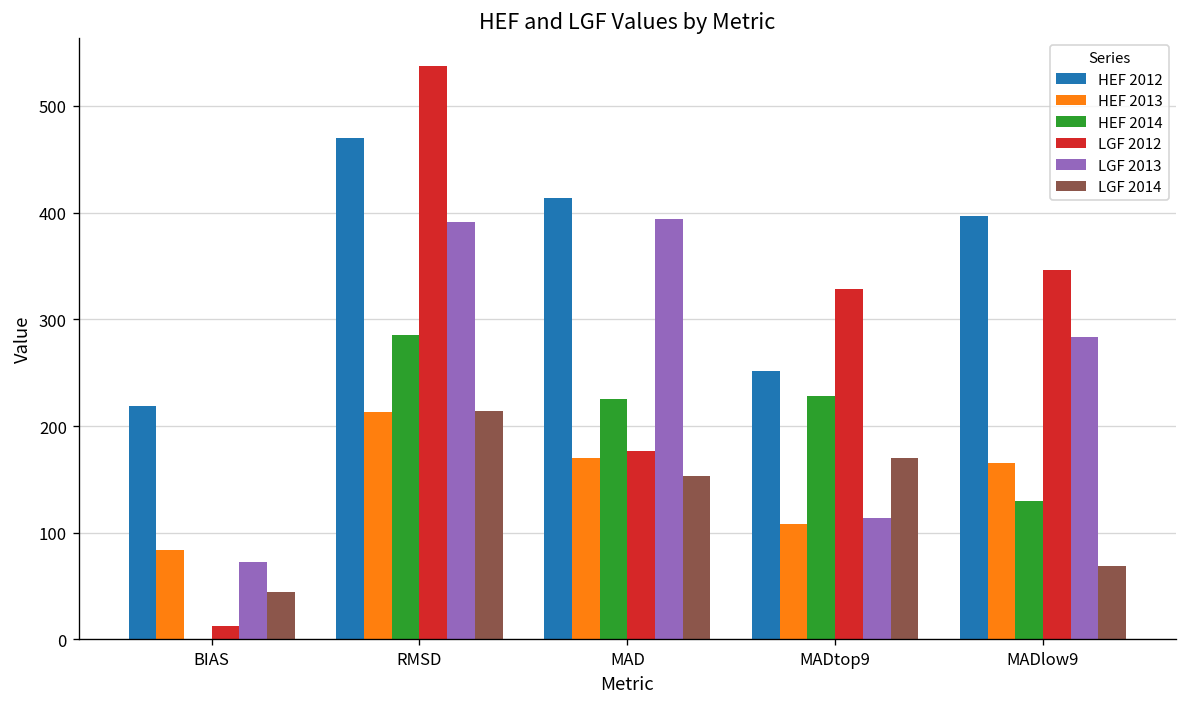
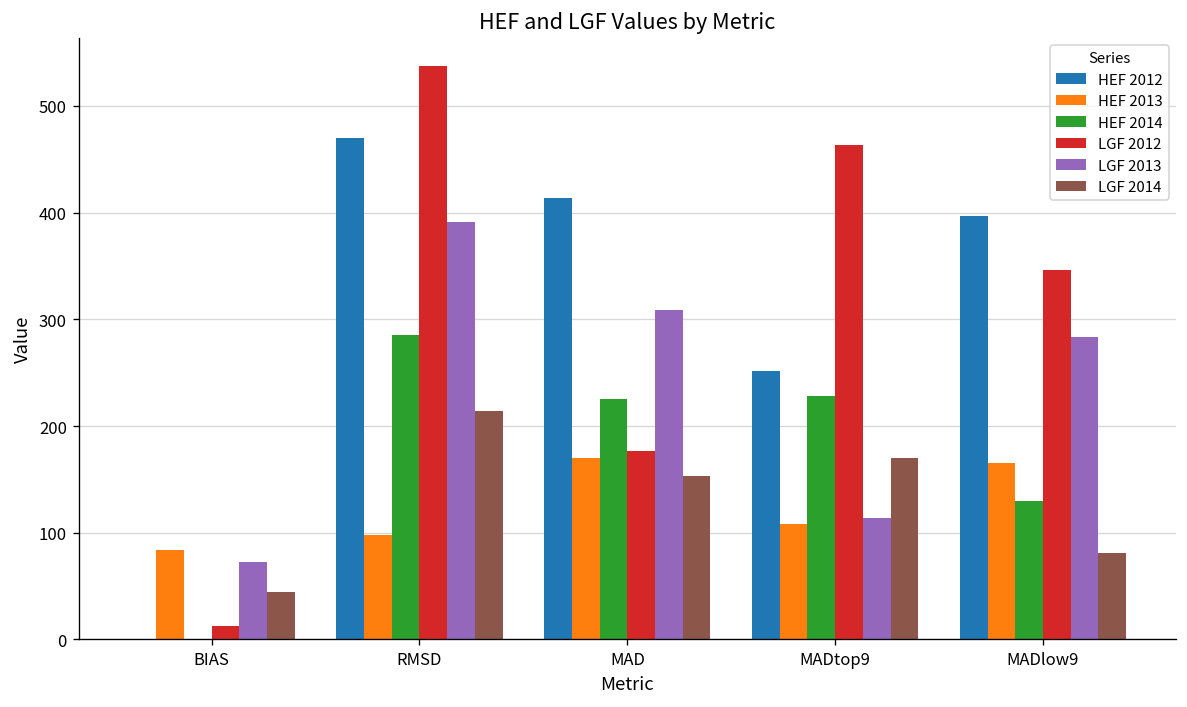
  {
    "HEF 2012": {
-     "BIAS": 220,
+     "BIAS": 0,
      "RMSD": 470,
      "MAD": 410,
      "MADtop9": 250,
      "MADlow9": 400
    },
    "HEF 2013": {
      "BIAS": 80,
-     "RMSD": 210,
+     "RMSD": 100,
      "MAD": 170,
      "MADtop9": 110,
      "MADlow9": 170
    },
    "HEF 2014": {
      "BIAS": 0,
      "RMSD": 290,
      "MAD": 230,
      "MADtop9": 230,
      "MADlow9": 130
    },
    "LGF 2012": {
      "BIAS": 10,
      "RMSD": 540,
      "MAD": 180,
-     "MADtop9": 330,
+     "MADtop9": 460,
      "MADlow9": 350
    },
    "LGF 2013": {
      "BIAS": 70,
      "RMSD": 390,
-     "MAD": 390,
+     "MAD": 310,
      "MADtop9": 110,
      "MADlow9": 280
    },
    "LGF 2014": {
      "BIAS": 40,
      "RMSD": 210,
      "MAD": 150,
      "MADtop9": 170,
-     "MADlow9": 70
+     "MADlow9": 80
    }
  }
